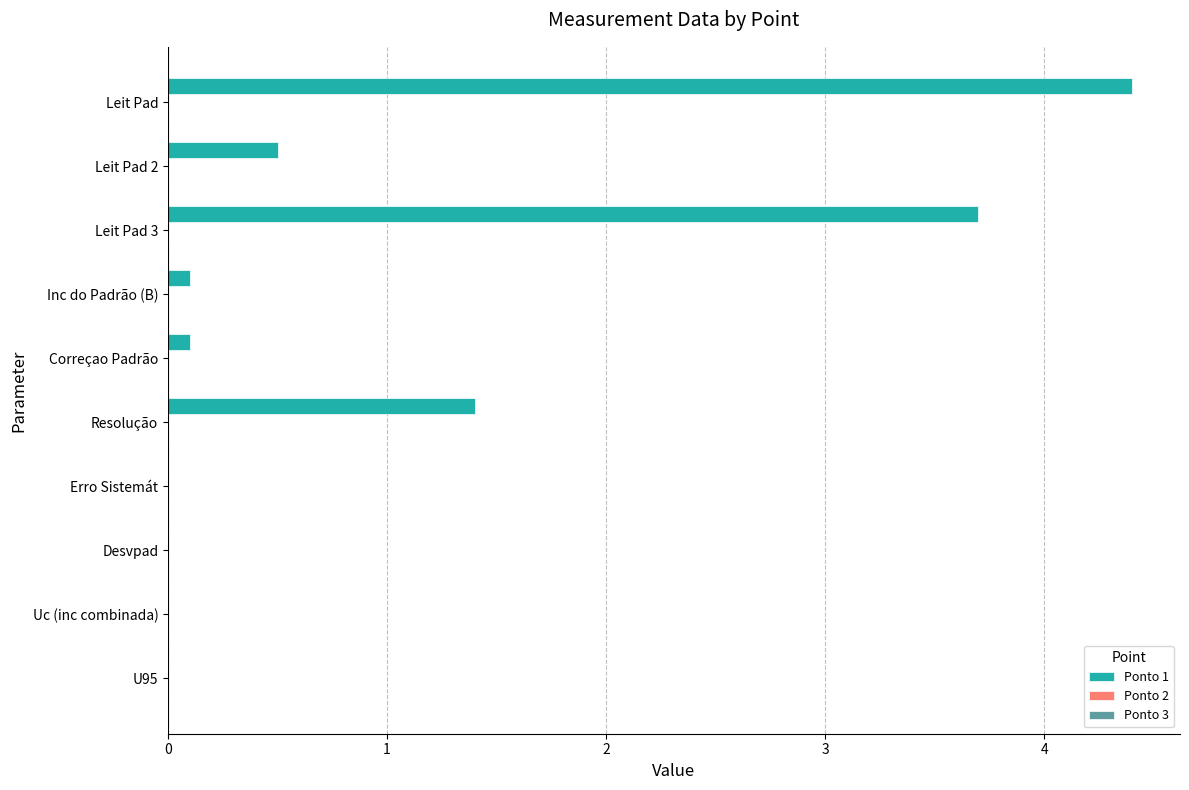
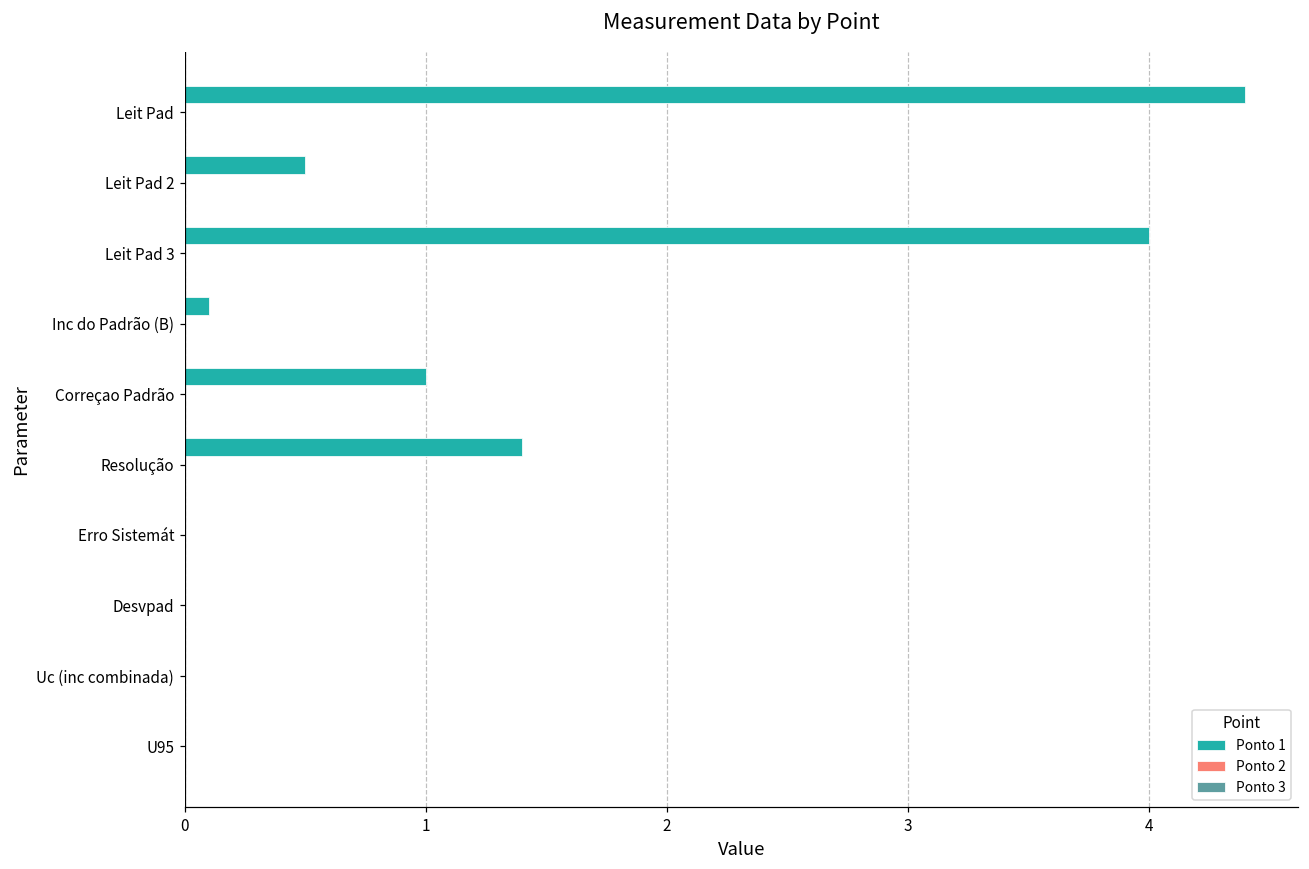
  {
    "Ponto 1": {
      "Leit Pad": 4.4,
      "Leit Pad 2": 0.5,
-     "Leit Pad 3": 3.7,
+     "Leit Pad 3": 4.0,
      "Inc do Padrão (B)": 0.1,
-     "Correçao Padrão": 0.1,
+     "Correçao Padrão": 1.0,
      "Resolução": 1.4,
      "Erro Sistemát": 0.0,
      "Desvpad": 0.0,
      "Uc (inc combinada)": 0.0,
      "U95": 0.0
    },
    "Ponto 2": {
      "Leit Pad": 0.0,
      "Leit Pad 2": 0.0,
      "Leit Pad 3": 0.0,
      "Inc do Padrão (B)": 0.0,
      "Correçao Padrão": 0.0,
      "Resolução": 0.0,
      "Erro Sistemát": 0.0,
      "Desvpad": 0.0,
      "Uc (inc combinada)": 0.0,
      "U95": 0.0
    },
    "Ponto 3": {
      "Leit Pad": 0.0,
      "Leit Pad 2": 0.0,
      "Leit Pad 3": 0.0,
      "Inc do Padrão (B)": 0.0,
      "Correçao Padrão": 0.0,
      "Resolução": 0.0,
      "Erro Sistemát": 0.0,
      "Desvpad": 0.0,
      "Uc (inc combinada)": 0.0,
      "U95": 0.0
    }
  }
